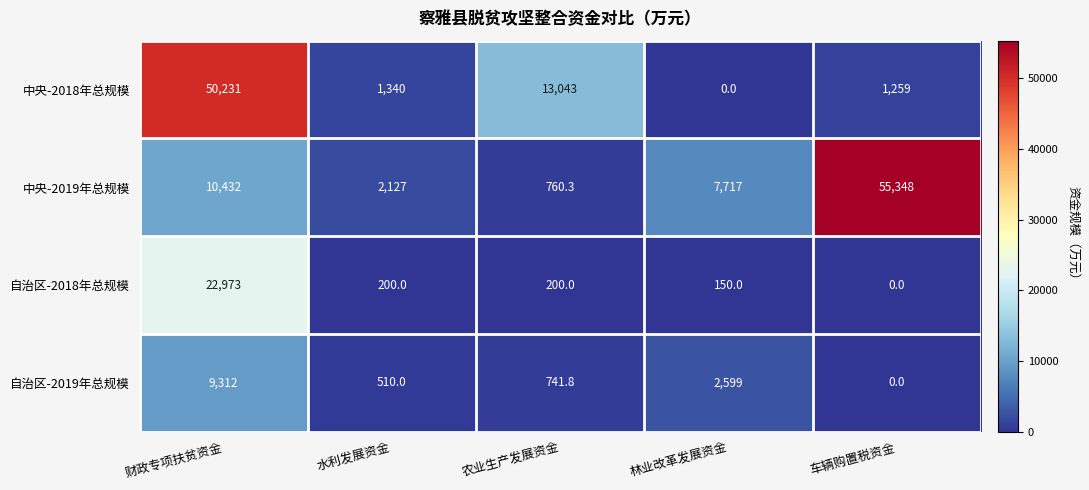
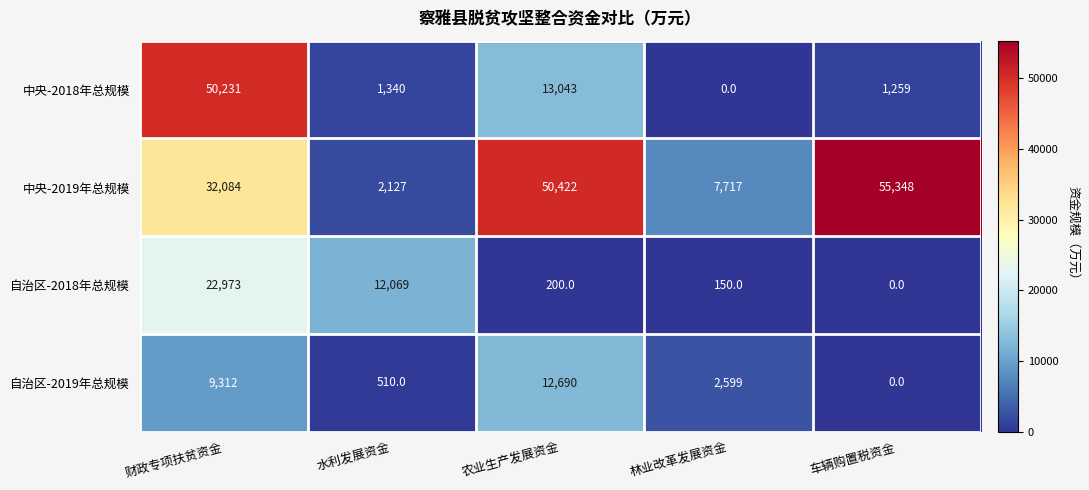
  {
    "中央-2018年总规模": {
      "财政专项扶贫资金": "50,231",
      "水利发展资金": "1,340",
      "农业生产发展资金": "13,043",
      "林业改革发展资金": "0.0",
      "车辆购置税资金": "1,259"
    },
    "中央-2019年总规模": {
-     "财政专项扶贫资金": "10,432",
+     "财政专项扶贫资金": "32,084",
      "水利发展资金": "2,127",
-     "农业生产发展资金": "760.3",
+     "农业生产发展资金": "50,422",
      "林业改革发展资金": "7,717",
      "车辆购置税资金": "55,348"
    },
    "自治区-2018年总规模": {
      "财政专项扶贫资金": "22,973",
-     "水利发展资金": "200.0",
+     "水利发展资金": "12,069",
      "农业生产发展资金": "200.0",
      "林业改革发展资金": "150.0",
      "车辆购置税资金": "0.0"
    },
    "自治区-2019年总规模": {
      "财政专项扶贫资金": "9,312",
      "水利发展资金": "510.0",
-     "农业生产发展资金": "741.8",
+     "农业生产发展资金": "12,690",
      "林业改革发展资金": "2,599",
      "车辆购置税资金": "0.0"
    }
  }
